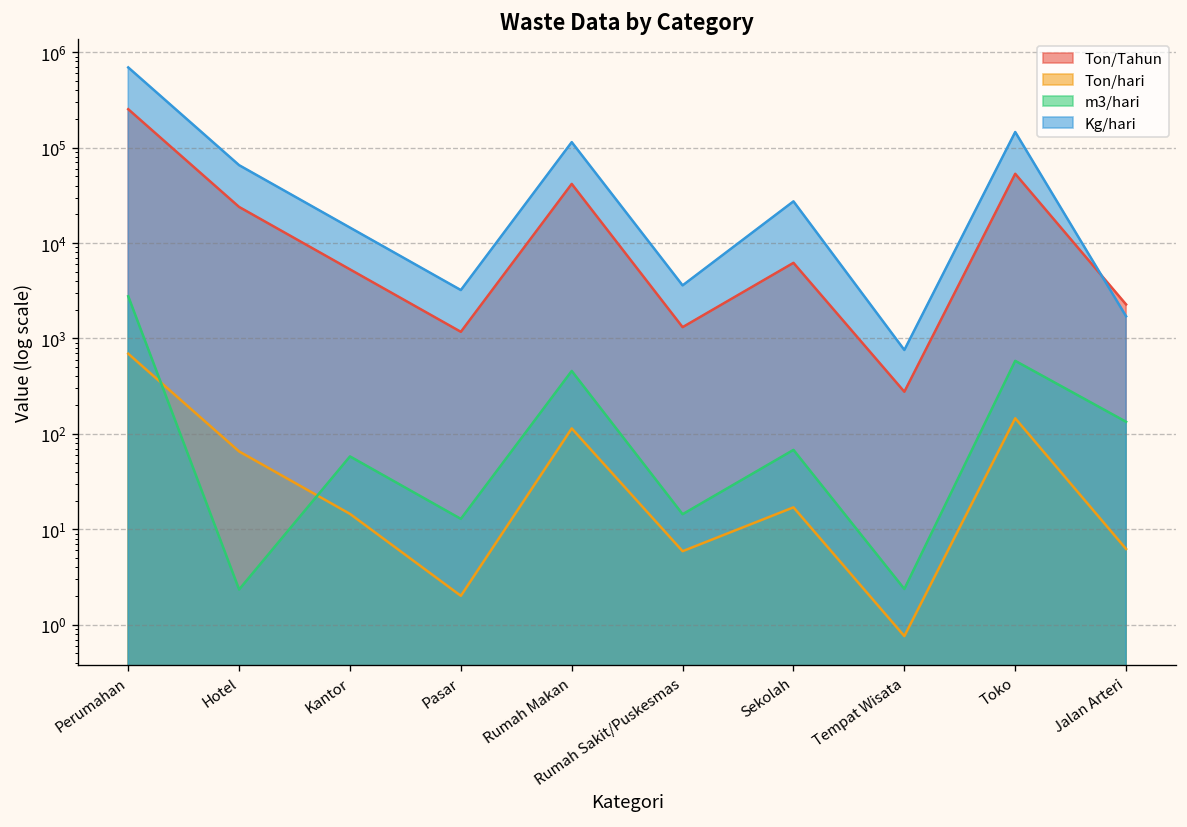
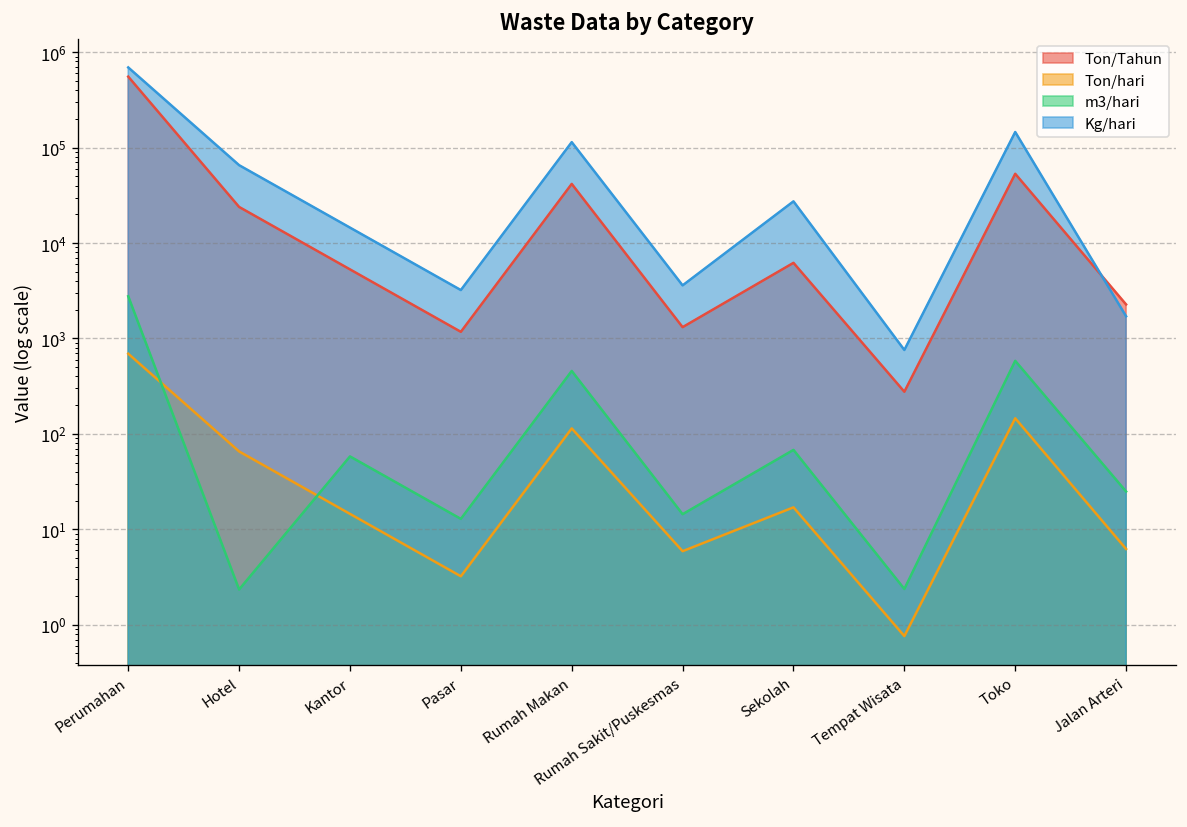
  {
    "Ton/Tahun": {
-     "Perumahan": 250000,
+     "Perumahan": 600000,
      "Hotel": 24000,
      "Kantor": 5000,
      "Pasar": 1200,
      "Rumah Makan": 40000,
      "Rumah Sakit/Puskesmas": 1300,
      "Sekolah": 6000,
      "Tempat Wisata": 280,
      "Toko": 50000,
      "Jalan Arteri": 2300
    },
    "Ton/hari": {
      "Perumahan": 700,
      "Hotel": 70,
      "Kantor": 15,
-     "Pasar": 2.0,
+     "Pasar": 3.2,
      "Rumah Makan": 110,
      "Rumah Sakit/Puskesmas": 6,
      "Sekolah": 17,
      "Tempat Wisata": 0.8,
      "Toko": 150,
      "Jalan Arteri": 6
    },
    "m3/hari": {
      "Perumahan": 2800,
      "Hotel": 2.3,
      "Kantor": 60,
      "Pasar": 13,
      "Rumah Makan": 500,
      "Rumah Sakit/Puskesmas": 14,
      "Sekolah": 70,
      "Tempat Wisata": 2.4,
      "Toko": 600,
-     "Jalan Arteri": 130
+     "Jalan Arteri": 25
    },
    "Kg/hari": {
      "Perumahan": 700000,
      "Hotel": 70000,
      "Kantor": 15000,
      "Pasar": 3200,
      "Rumah Makan": 110000,
      "Rumah Sakit/Puskesmas": 4000,
      "Sekolah": 27000,
      "Tempat Wisata": 800,
      "Toko": 150000,
      "Jalan Arteri": 1700
    }
  }
